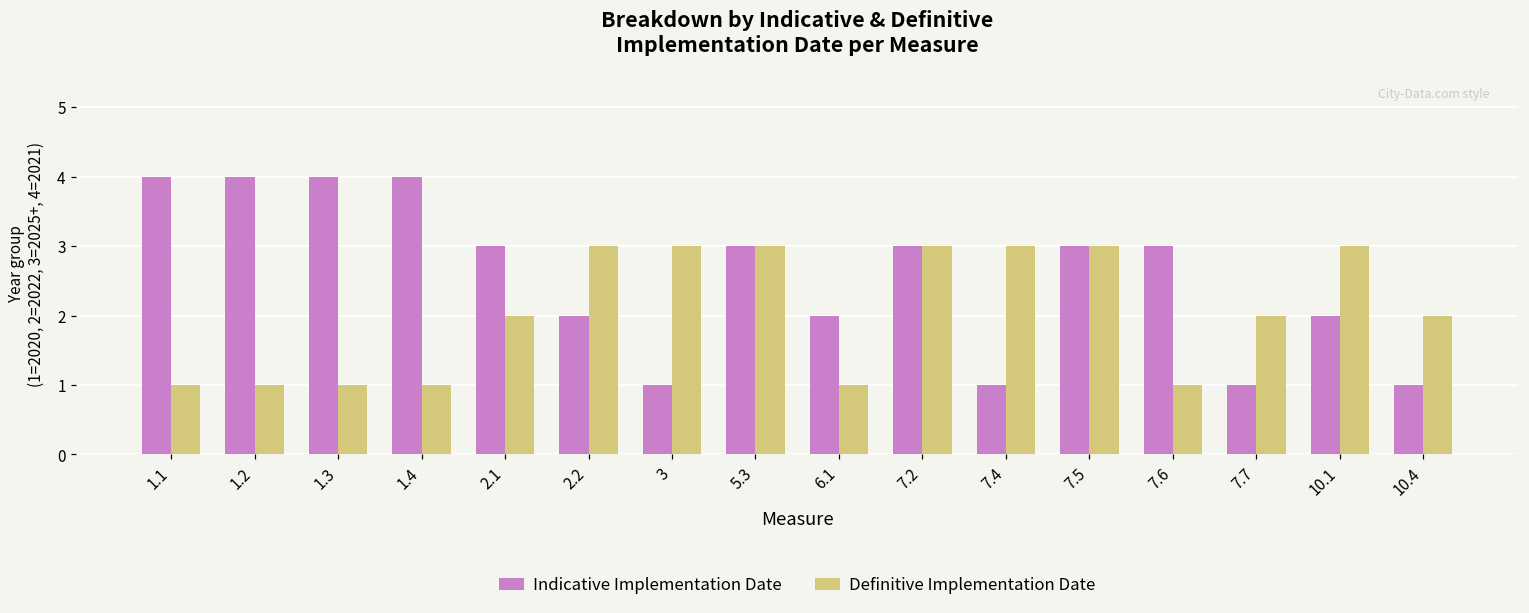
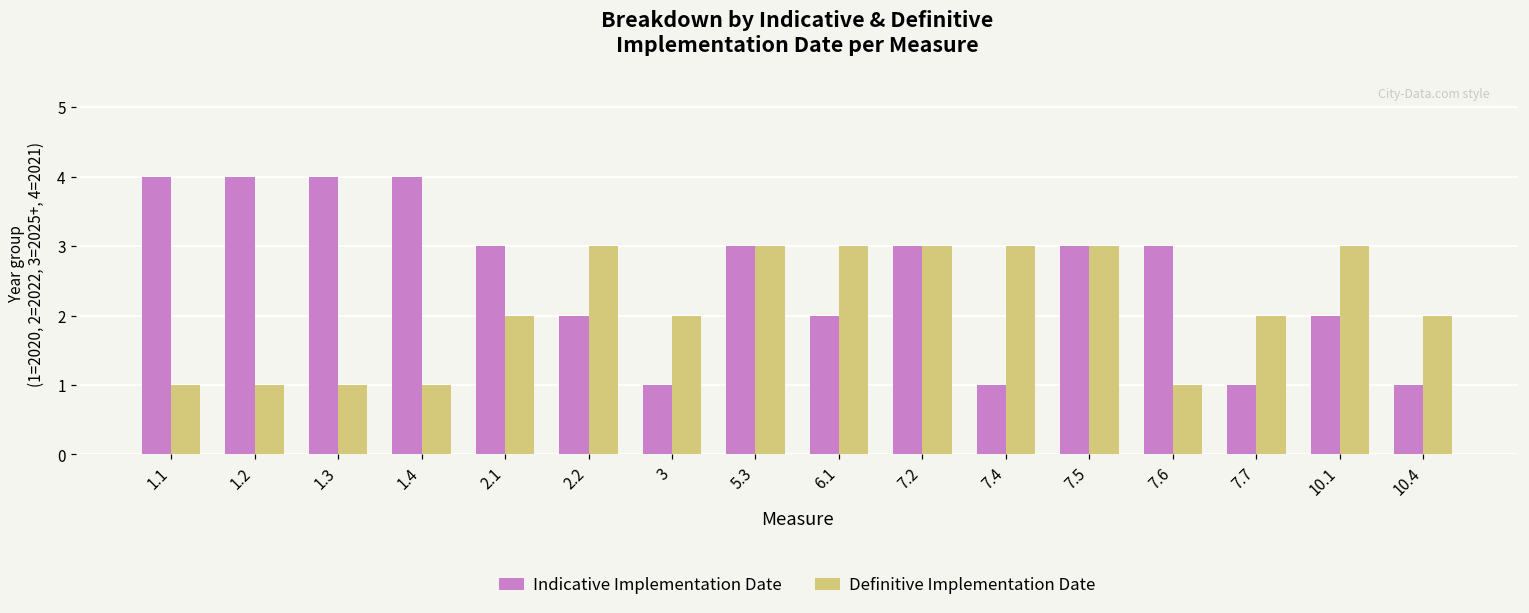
  {
    "Indicative Implementation Date": {
      "1.1": 4,
      "1.2": 4,
      "1.3": 4,
      "1.4": 4,
      "2.1": 3,
      "2.2": 2,
      "3": 1,
      "5.3": 3,
      "6.1": 2,
      "7.2": 3,
      "7.4": 1,
      "7.5": 3,
      "7.6": 3,
      "7.7": 1,
      "10.1": 2,
      "10.4": 1
    },
    "Definitive Implementation Date": {
      "1.1": 1,
      "1.2": 1,
      "1.3": 1,
      "1.4": 1,
      "2.1": 2,
      "2.2": 3,
-     "3": 3,
+     "3": 2,
      "5.3": 3,
-     "6.1": 1,
+     "6.1": 3,
      "7.2": 3,
      "7.4": 3,
      "7.5": 3,
      "7.6": 1,
      "7.7": 2,
      "10.1": 3,
      "10.4": 2
    }
  }
